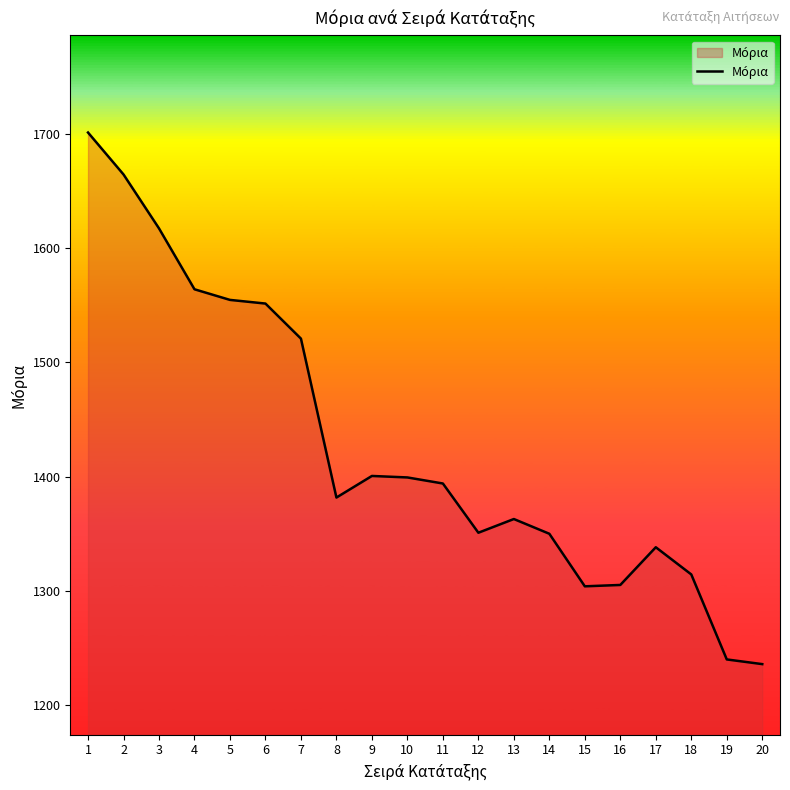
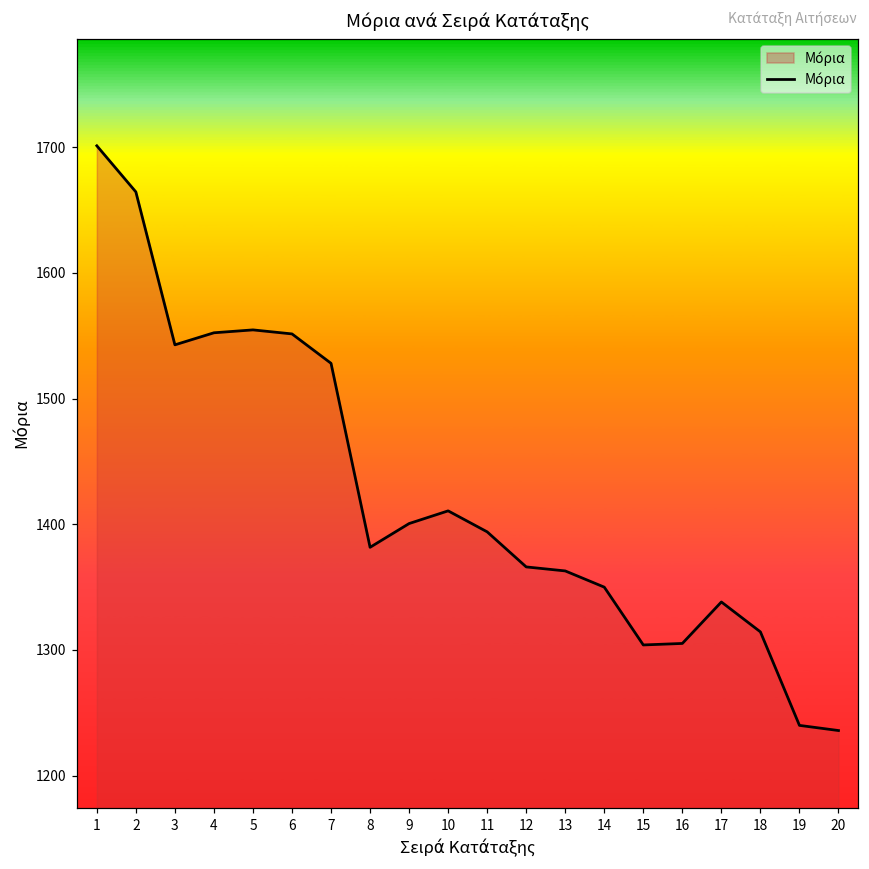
  {
    "1": 1701,
    "2": 1665,
-   "3": 1617,
-   "4": 1564,
+   "3": 1543,
+   "4": 1552,
    "5": 1555,
    "6": 1552,
-   "7": 1521,
+   "7": 1528,
    "8": 1382,
    "9": 1401,
-   "10": 1399,
+   "10": 1411,
    "11": 1394,
-   "12": 1351,
+   "12": 1366,
    "13": 1363,
    "14": 1350,
    "15": 1304,
    "16": 1305,
    "17": 1338,
    "18": 1314,
    "19": 1240,
    "20": 1236
  }
